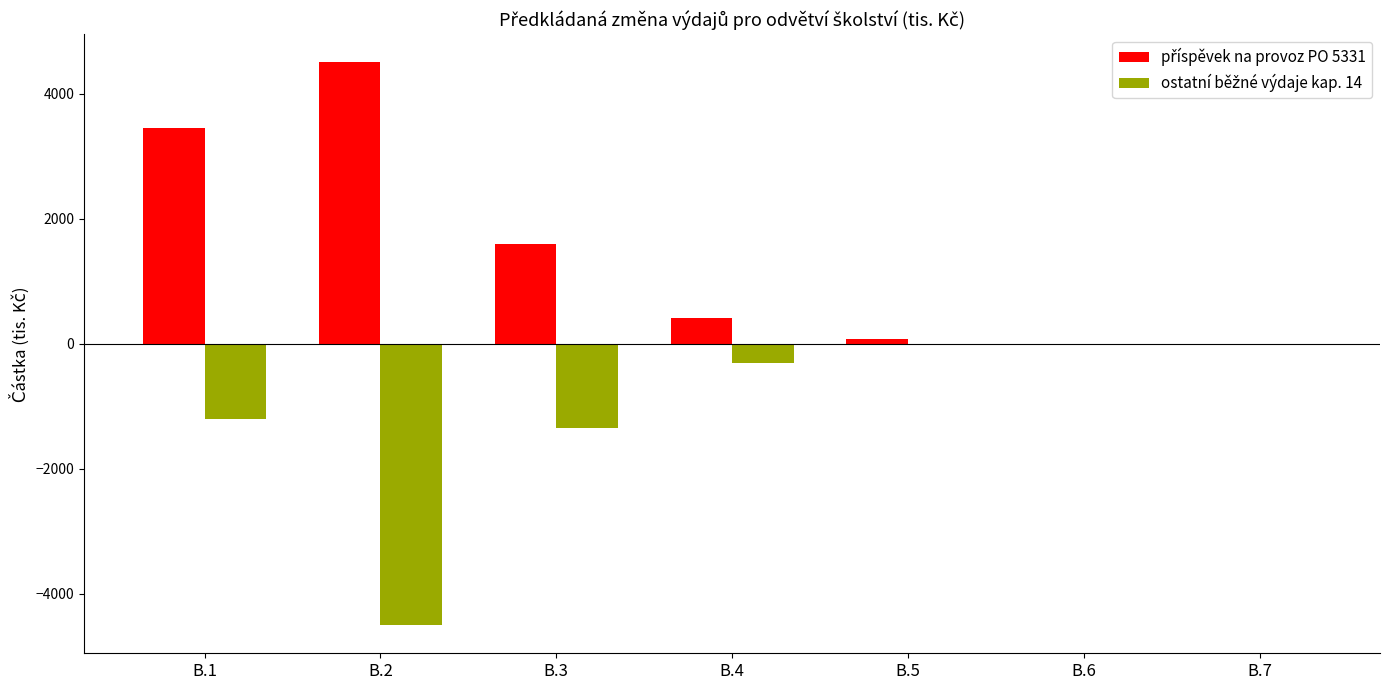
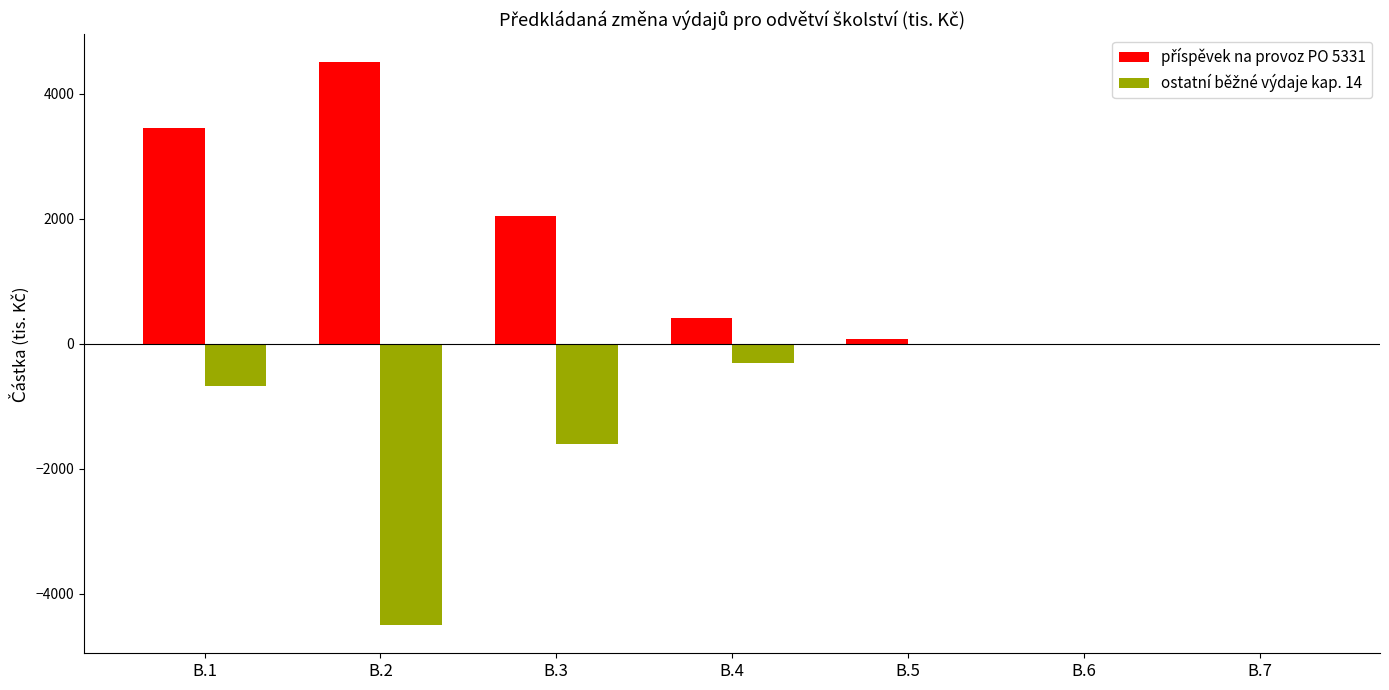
  {
    "příspěvek na provoz PO 5331": {
      "B.1": 3400,
      "B.2": 4500,
-     "B.3": 1600,
+     "B.3": 2000,
      "B.4": 400,
      "B.5": 100,
      "B.6": 0,
      "B.7": 0
    },
    "ostatní běžné výdaje kap. 14": {
-     "B.1": -1200,
+     "B.1": -700,
      "B.2": -4500,
-     "B.3": -1400,
+     "B.3": -1600,
      "B.4": -300,
      "B.5": 0,
      "B.6": 0,
      "B.7": 0
    }
  }
